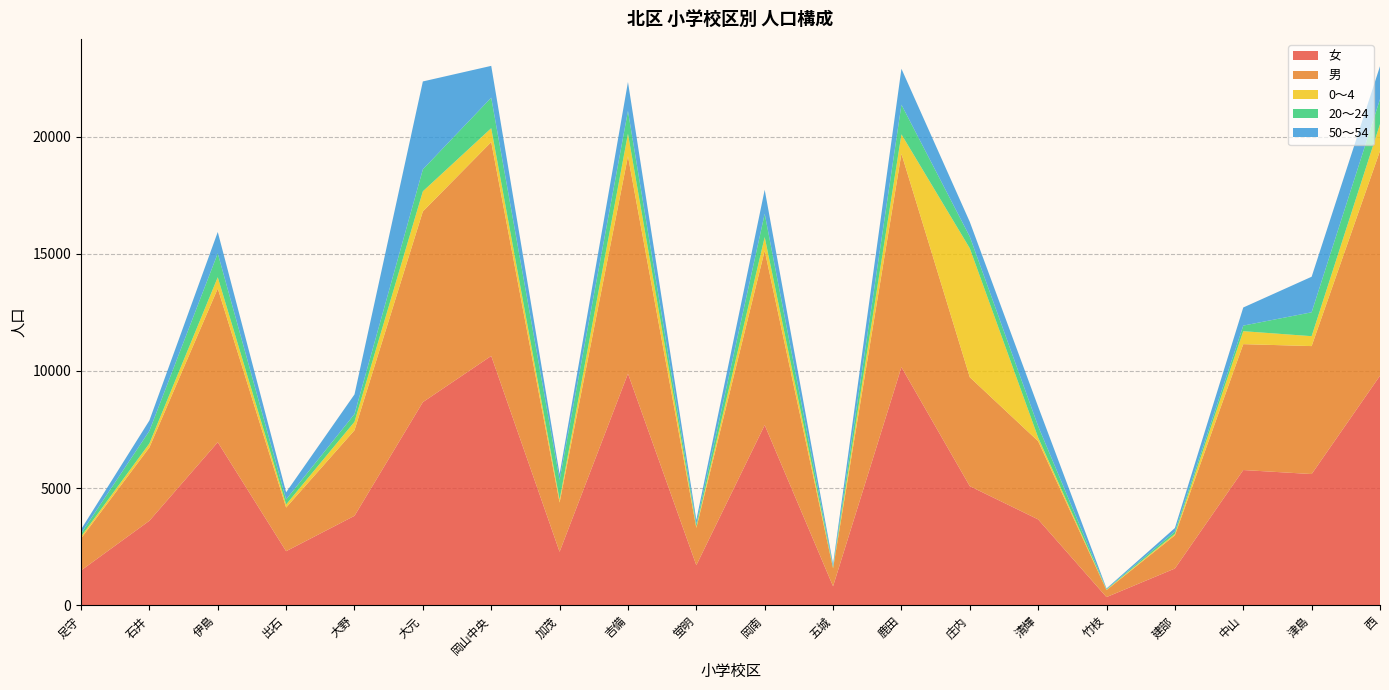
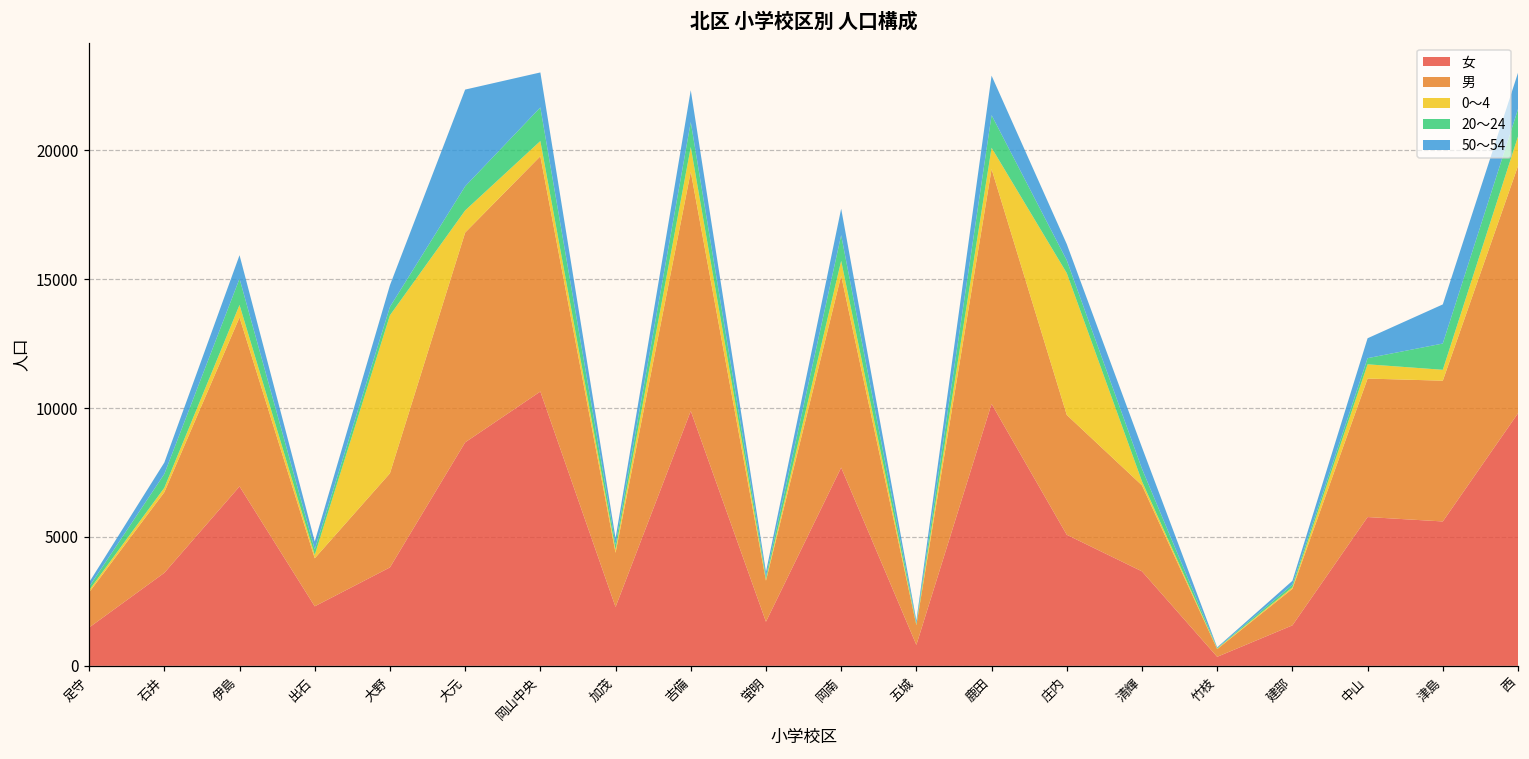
  {
    "0～4": {
      "石井": 200,
      "伊島": 500,
      "出石": 100,
-     "大野": 400,
+     "大野": 6100,
      "大元": 900,
      "岡山中央": 600,
      "加茂": 100,
      "吉備": 1000,
      "岡南": 600,
      "鹿田": 800,
      "庄内": 5500,
      "清輝": 200,
      "中山": 600,
      "津島": 400,
      "西": 1100
    },
    "20～24": {
      "足守": 100,
      "石井": 500,
      "伊島": 1000,
      "出石": 200,
      "大野": 300,
      "大元": 900,
      "岡山中央": 1300,
-     "加茂": 800,
+     "加茂": 200,
      "吉備": 1000,
      "蛍明": 100,
      "岡南": 1000,
      "鹿田": 1300,
      "庄内": 500,
      "清輝": 500,
      "中山": 200,
      "津島": 1000,
      "西": 1100
    },
    "50～54": {
      "足守": 200,
      "石井": 400,
      "伊島": 900,
      "出石": 300,
      "大野": 800,
      "大元": 3800,
      "岡山中央": 1400,
      "加茂": 200,
      "吉備": 1200,
      "蛍明": 200,
      "岡南": 1000,
      "鹿田": 1500,
      "庄内": 600,
      "清輝": 800,
      "建部": 100,
      "中山": 800,
      "津島": 1500,
      "西": 1400
    }
  }
